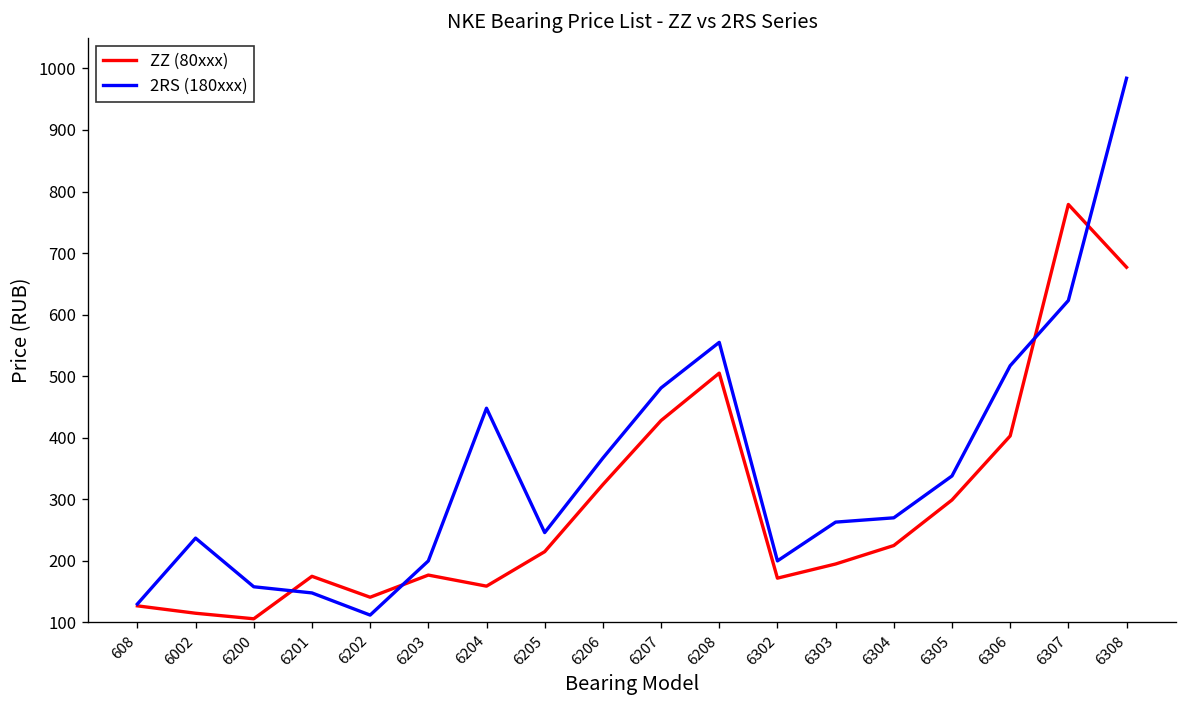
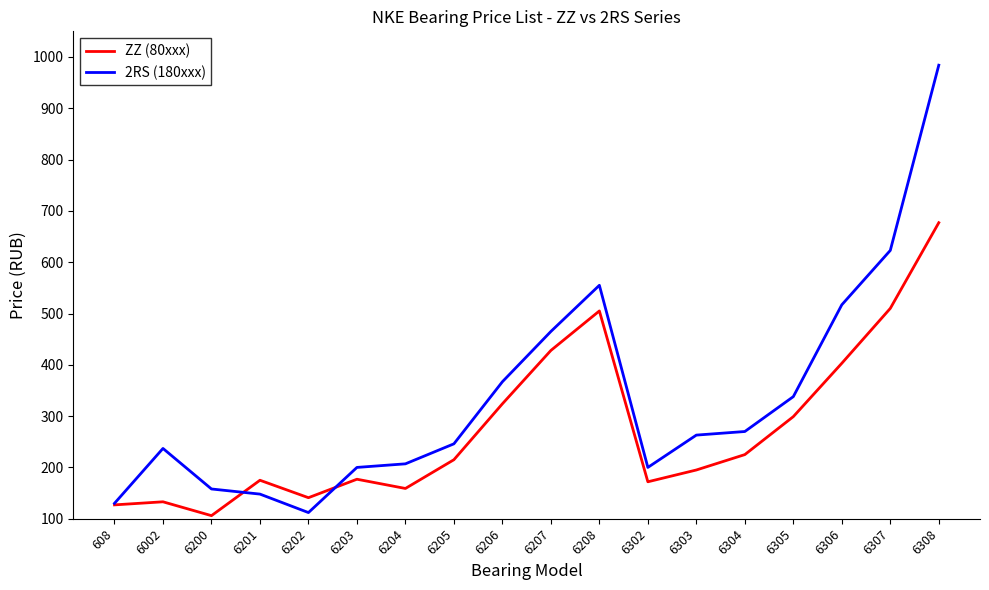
  {
    "ZZ (80xxx)": {
-     "6002": 120,
+     "6002": 130,
      "6200": 110,
      "6201": 180,
      "6202": 140,
      "6203": 180,
      "6204": 160,
      "6205": 220,
      "6206": 320,
      "6207": 430,
      "6208": 510,
      "6302": 170,
      "6303": 200,
      "6304": 230,
      "6305": 300,
      "6306": 400,
-     "6307": 780,
+     "6307": 510,
      "6308": 680
    },
    "2RS (180xxx)": {
      "6002": 240,
      "6200": 160,
      "6201": 150,
      "6202": 110,
      "6203": 200,
-     "6204": 450,
+     "6204": 210,
      "6205": 250,
      "6206": 370,
-     "6207": 480,
+     "6207": 470,
      "6208": 560,
      "6302": 200,
      "6303": 260,
      "6304": 270,
      "6305": 340,
      "6306": 520,
      "6307": 620,
      "6308": 980
    }
  }
